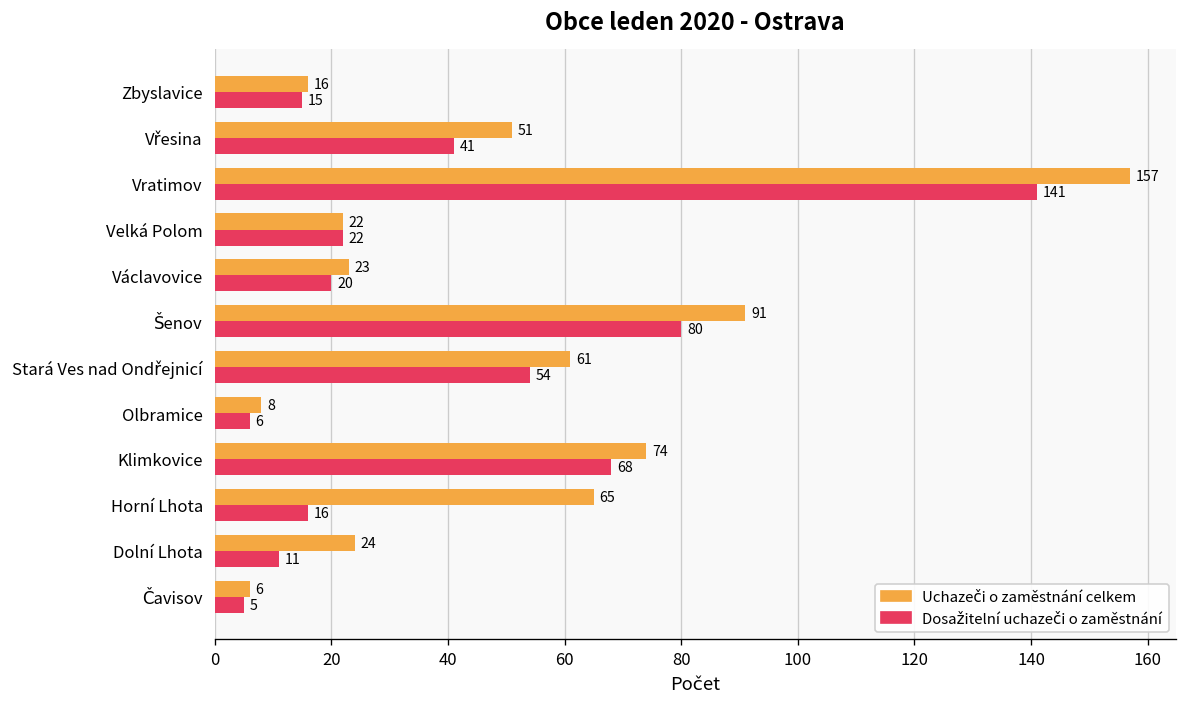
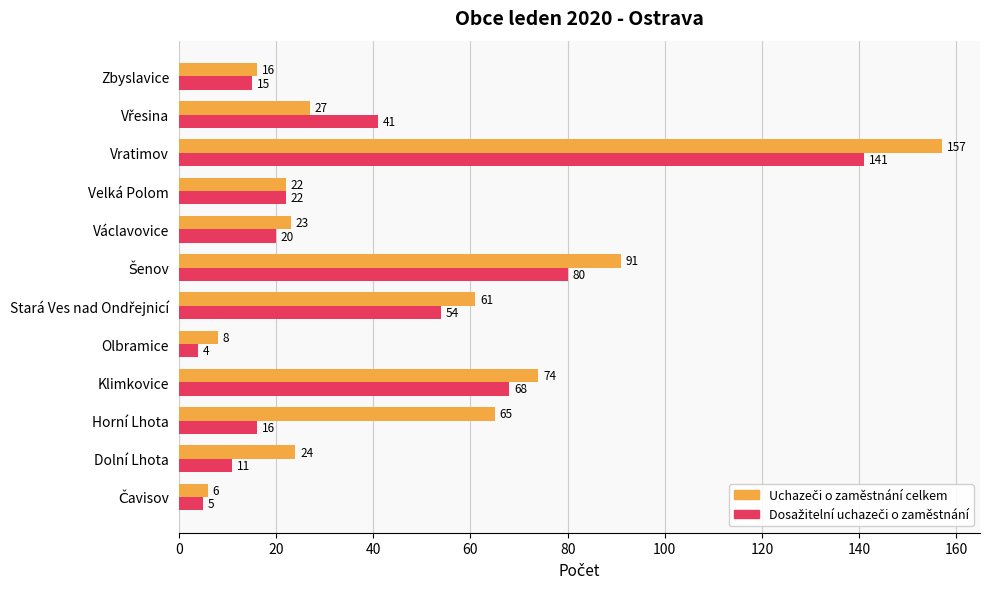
  {
    "Uchazeči o zaměstnání celkem": {
      "Zbyslavice": 16,
-     "Vřesina": 51,
+     "Vřesina": 27,
      "Vratimov": 157,
      "Velká Polom": 22,
      "Václavovice": 23,
      "Šenov": 91,
      "Stará Ves nad Ondřejnicí": 61,
      "Olbramice": 8,
      "Klimkovice": 74,
      "Horní Lhota": 65,
      "Dolní Lhota": 24,
      "Čavisov": 6
    },
    "Dosažitelní uchazeči o zaměstnání": {
      "Zbyslavice": 15,
      "Vřesina": 41,
      "Vratimov": 141,
      "Velká Polom": 22,
      "Václavovice": 20,
      "Šenov": 80,
      "Stará Ves nad Ondřejnicí": 54,
-     "Olbramice": 6,
+     "Olbramice": 4,
      "Klimkovice": 68,
      "Horní Lhota": 16,
      "Dolní Lhota": 11,
      "Čavisov": 5
    }
  }
